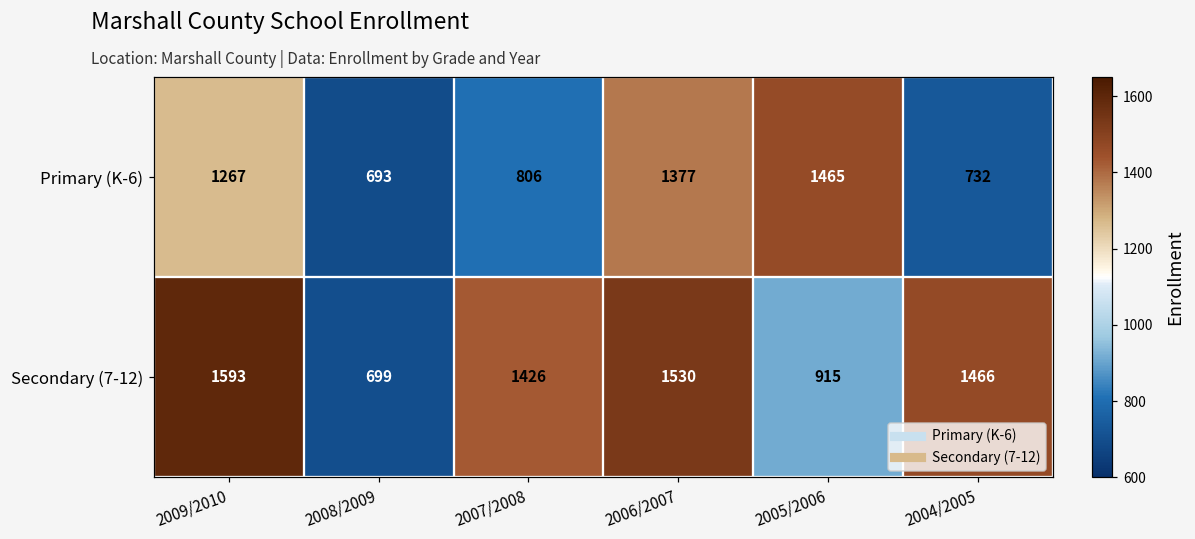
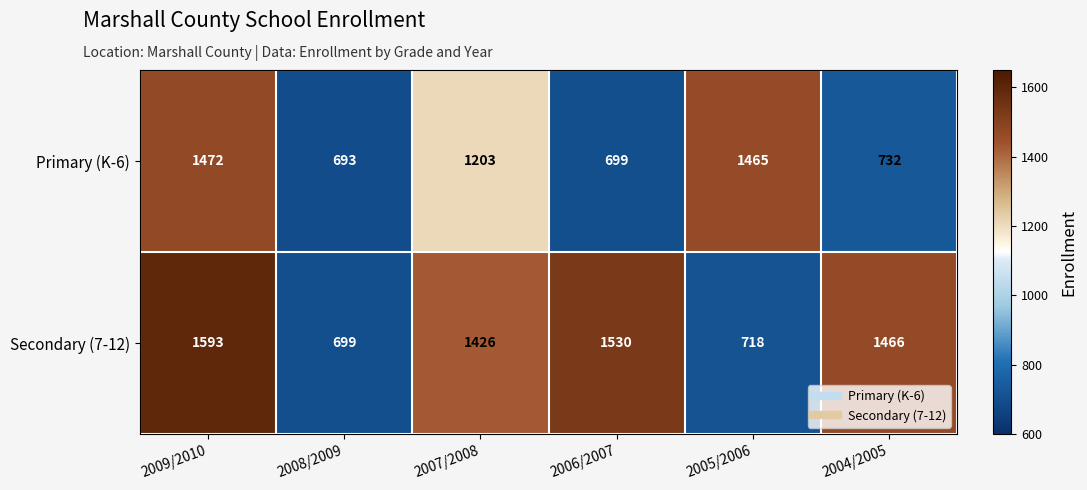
  {
    "Primary (K-6)": {
-     "2009/2010": 1267,
+     "2009/2010": 1472,
      "2008/2009": 693,
-     "2007/2008": 806,
-     "2006/2007": 1377,
+     "2007/2008": 1203,
+     "2006/2007": 699,
      "2005/2006": 1465,
      "2004/2005": 732
    },
    "Secondary (7-12)": {
      "2009/2010": 1593,
      "2008/2009": 699,
      "2007/2008": 1426,
      "2006/2007": 1530,
-     "2005/2006": 915,
+     "2005/2006": 718,
      "2004/2005": 1466
    }
  }
